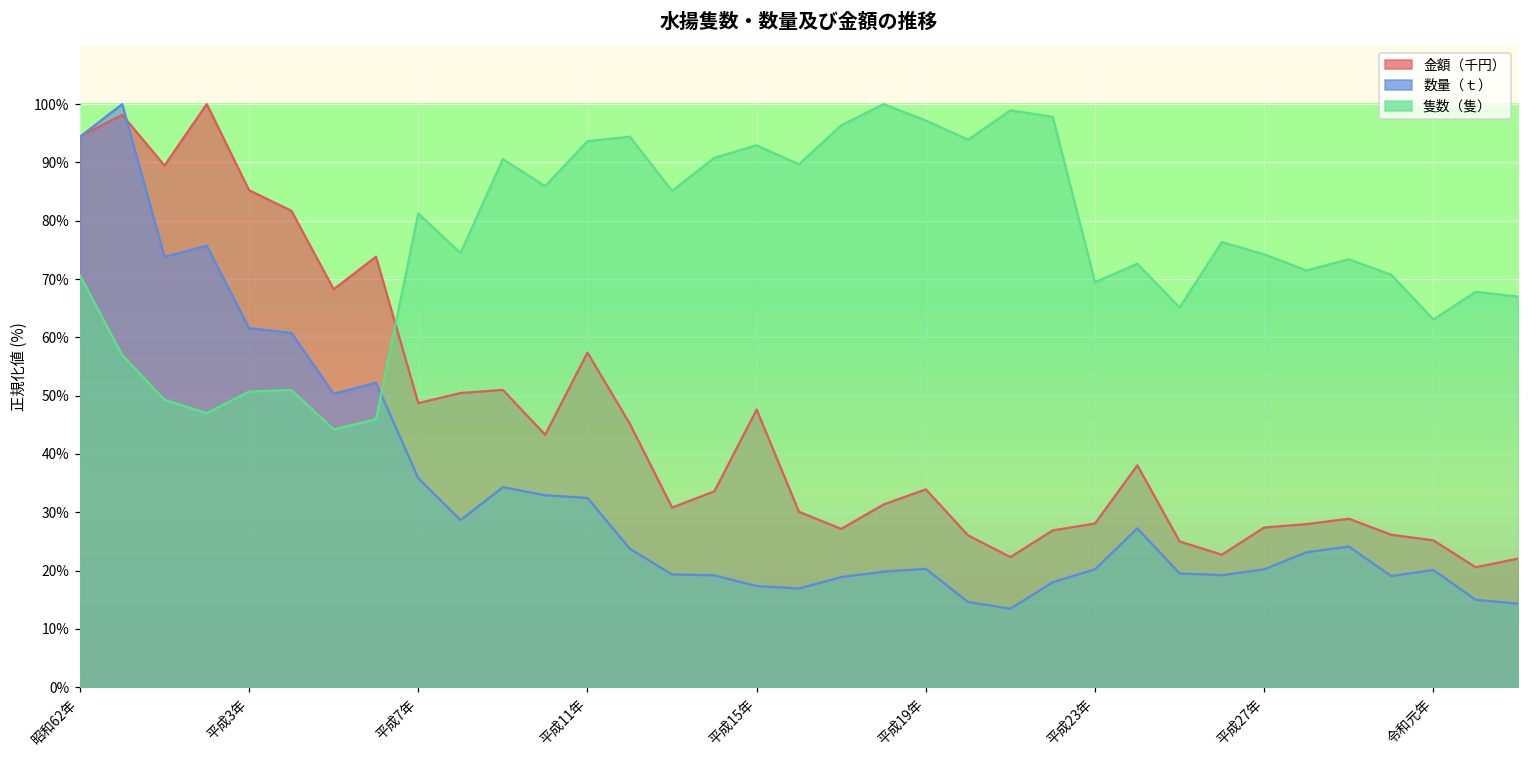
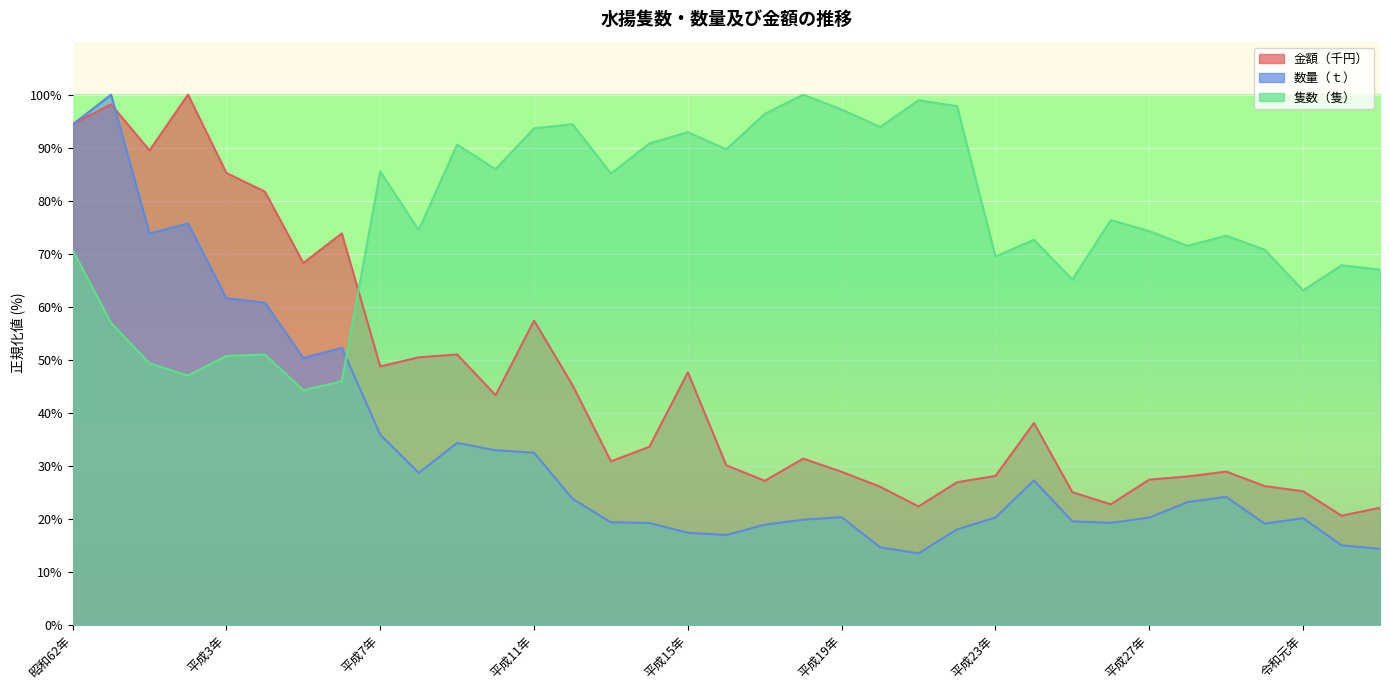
  {
    "金額（千円）": {
      "平成3年": "85%",
      "平成7年": "49%",
      "平成11年": "57%",
      "平成15年": "48%",
-     "平成19年": "34%",
+     "平成19年": "29%",
      "平成23年": "28%",
      "平成27年": "27%",
      "令和元年": "25%"
    },
    "数量（ｔ）": {
      "平成3年": "62%",
      "平成7年": "36%",
      "平成11年": "32%",
      "平成15年": "17%",
      "平成19年": "20%",
      "平成23年": "20%",
      "平成27年": "20%",
      "令和元年": "20%"
    },
    "隻数（隻）": {
      "昭和62年": "71%",
      "平成3年": "51%",
-     "平成7年": "81%",
+     "平成7年": "86%",
      "平成11年": "94%",
      "平成15年": "93%",
      "平成19年": "97%",
      "平成23年": "69%",
      "平成27年": "74%",
      "令和元年": "63%"
    }
  }
